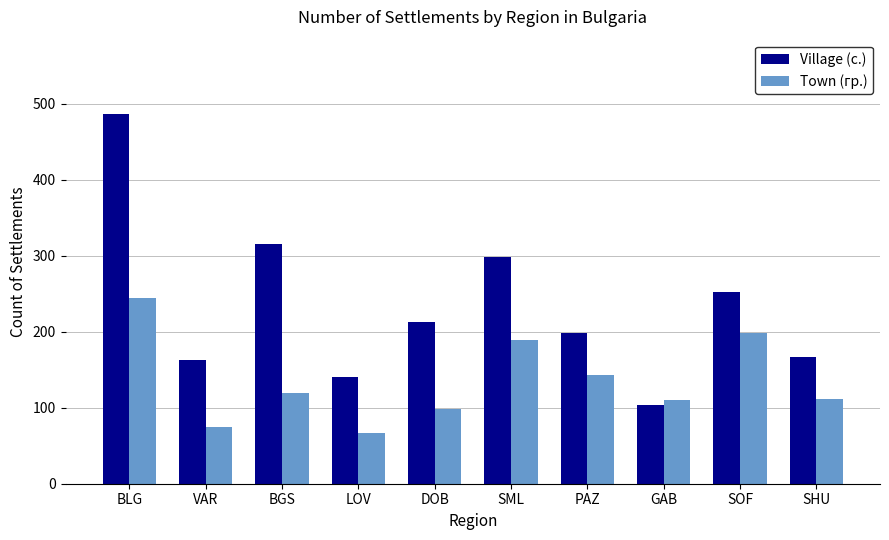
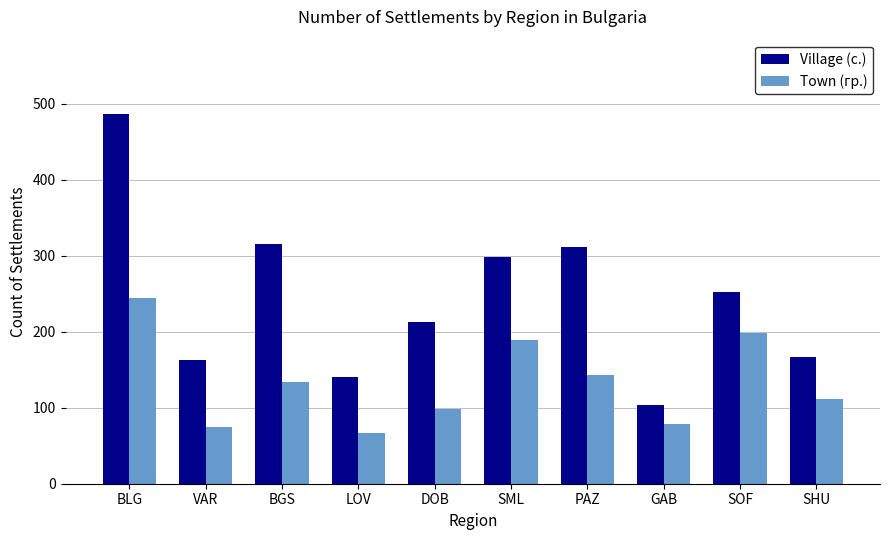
  {
    "Village (с.)": {
      "BLG": 490,
      "VAR": 160,
      "BGS": 320,
      "LOV": 140,
      "DOB": 210,
      "SML": 300,
-     "PAZ": 200,
+     "PAZ": 310,
      "GAB": 100,
      "SOF": 250,
      "SHU": 170
    },
    "Town (гр.)": {
      "BLG": 240,
      "VAR": 80,
-     "BGS": 120,
+     "BGS": 130,
      "LOV": 70,
      "DOB": 100,
      "SML": 190,
      "PAZ": 140,
-     "GAB": 110,
+     "GAB": 80,
      "SOF": 200,
      "SHU": 110
    }
  }
